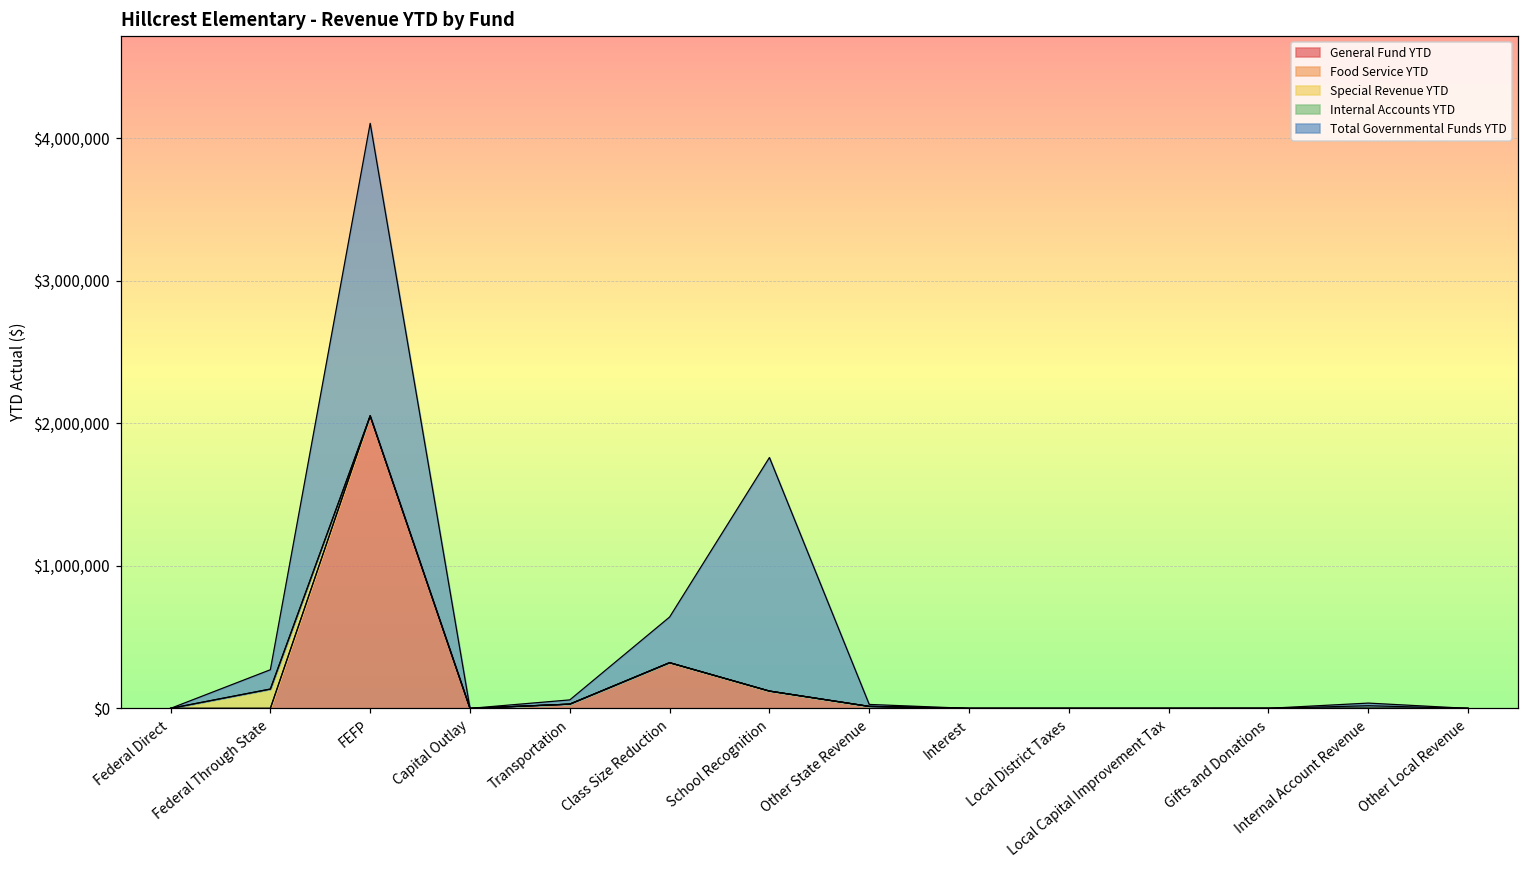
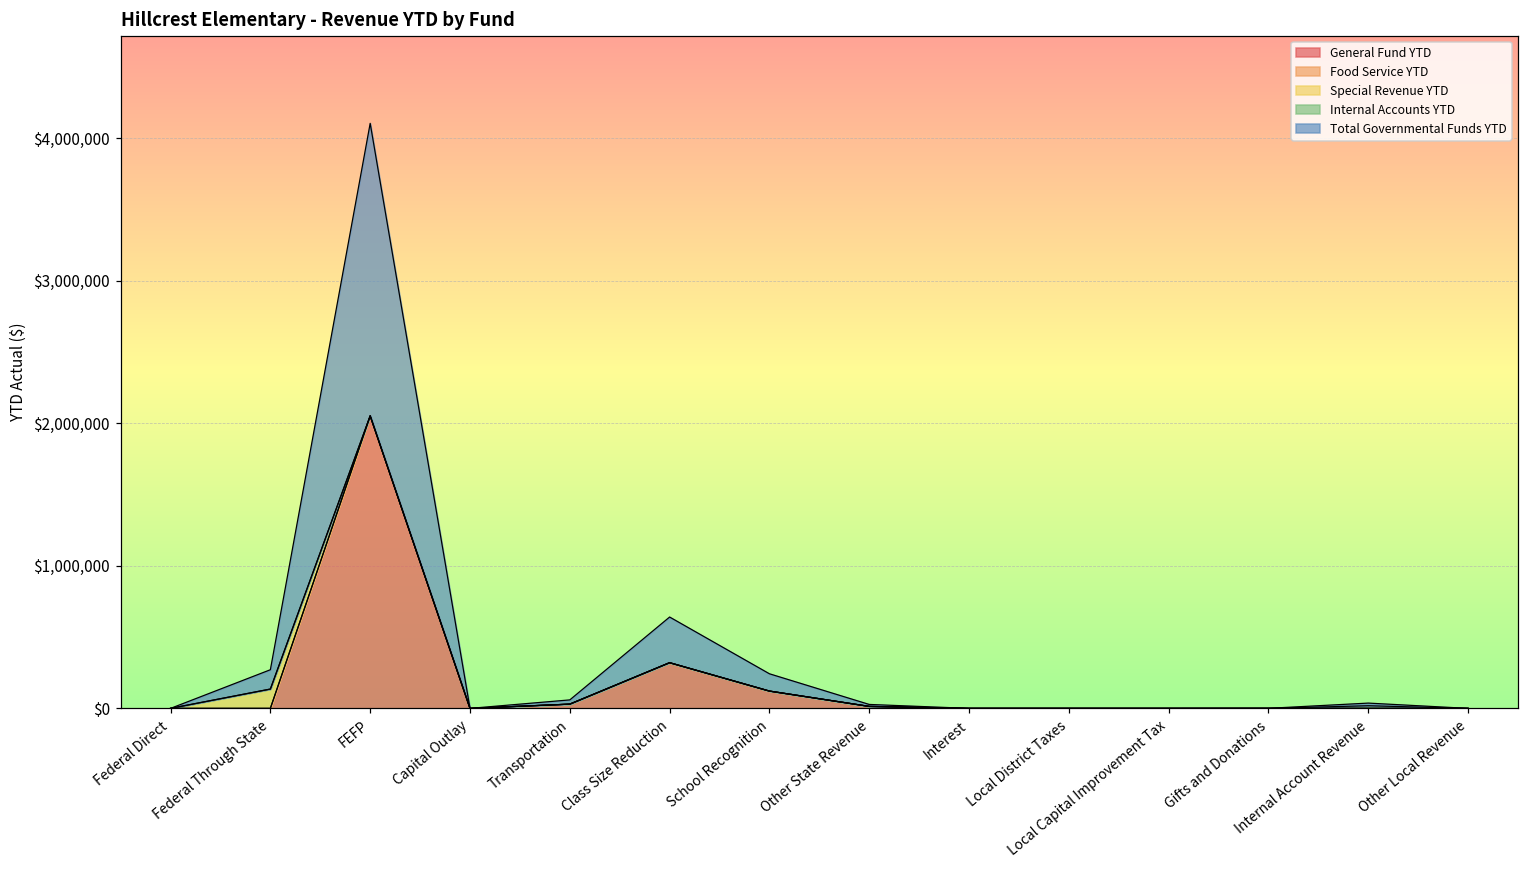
  {
    "Total Governmental Funds YTD": {
      "Federal Through State": "$140,000",
      "FEFP": "$2,050,000",
      "Transportation": "$30,000",
      "Class Size Reduction": "$320,000",
-     "School Recognition": "$1,640,000"
+     "School Recognition": "$120,000"
    }
  }
